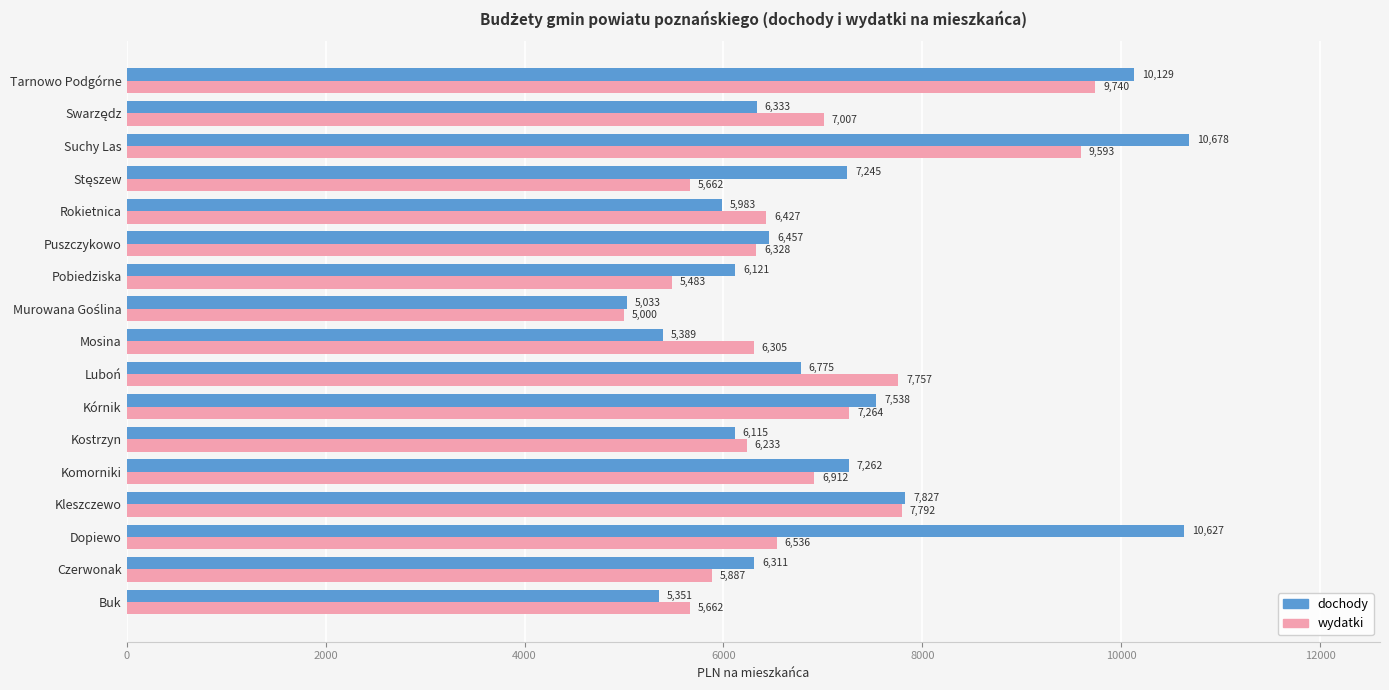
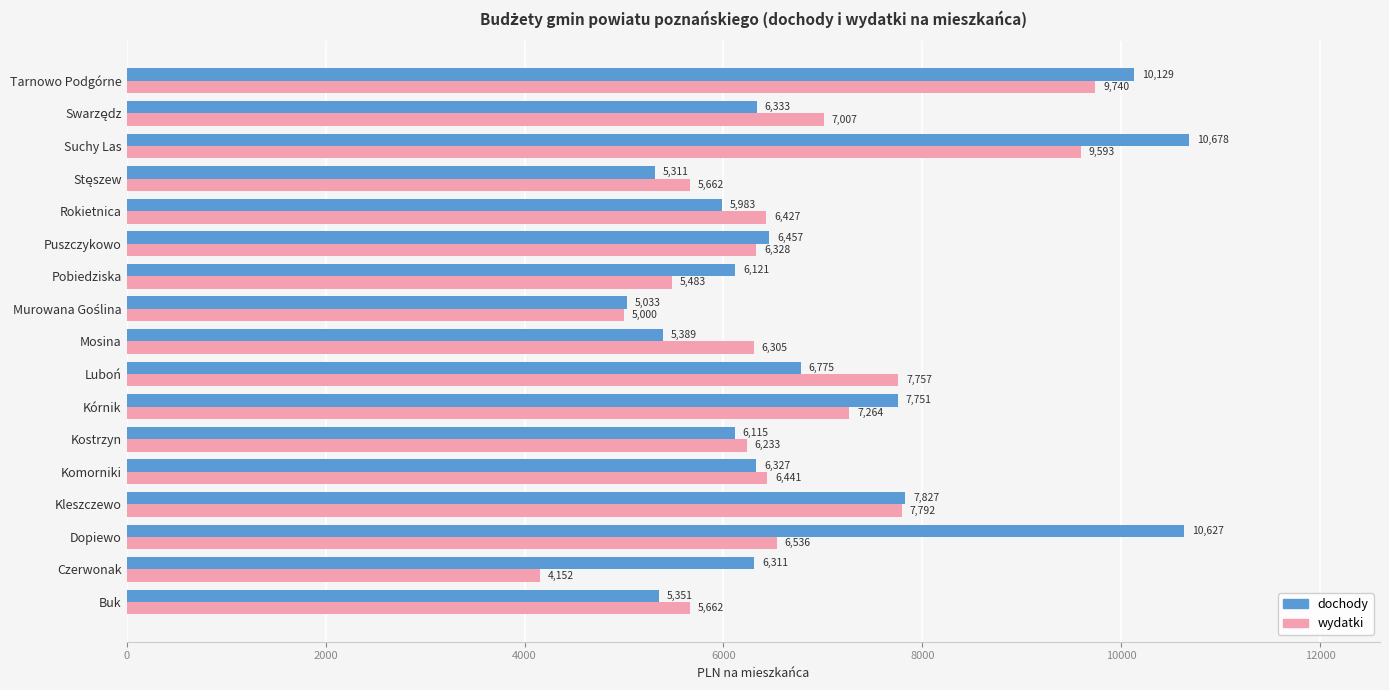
  {
    "dochody": {
      "Tarnowo Podgórne": "10,129",
      "Swarzędz": "6,333",
      "Suchy Las": "10,678",
-     "Stęszew": "7,245",
+     "Stęszew": "5,311",
      "Rokietnica": "5,983",
      "Puszczykowo": "6,457",
      "Pobiedziska": "6,121",
      "Murowana Goślina": "5,033",
      "Mosina": "5,389",
      "Luboń": "6,775",
-     "Kórnik": "7,538",
+     "Kórnik": "7,751",
      "Kostrzyn": "6,115",
-     "Komorniki": "7,262",
+     "Komorniki": "6,327",
      "Kleszczewo": "7,827",
      "Dopiewo": "10,627",
      "Czerwonak": "6,311",
      "Buk": "5,351"
    },
    "wydatki": {
      "Tarnowo Podgórne": "9,740",
      "Swarzędz": "7,007",
      "Suchy Las": "9,593",
      "Stęszew": "5,662",
      "Rokietnica": "6,427",
      "Puszczykowo": "6,328",
      "Pobiedziska": "5,483",
      "Murowana Goślina": "5,000",
      "Mosina": "6,305",
      "Luboń": "7,757",
      "Kórnik": "7,264",
      "Kostrzyn": "6,233",
-     "Komorniki": "6,912",
+     "Komorniki": "6,441",
      "Kleszczewo": "7,792",
      "Dopiewo": "6,536",
-     "Czerwonak": "5,887",
+     "Czerwonak": "4,152",
      "Buk": "5,662"
    }
  }
